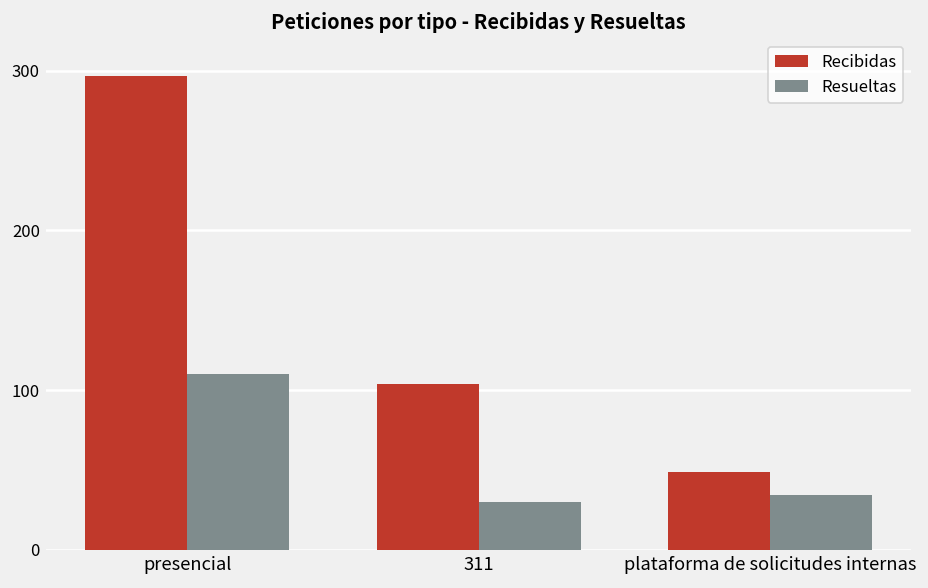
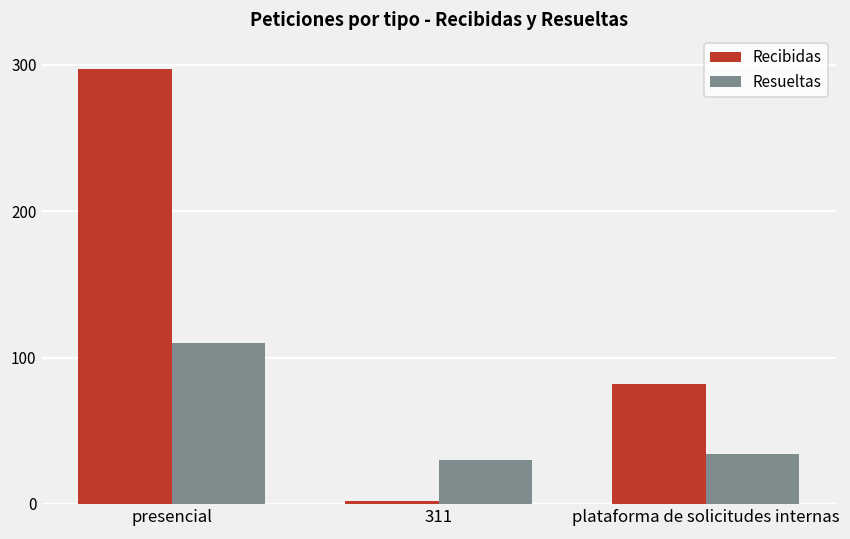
  {
    "Recibidas": {
      "presencial": 297,
-     "311": 104,
-     "plataforma de solicitudes internas": 49
+     "311": 2,
+     "plataforma de solicitudes internas": 82
    },
    "Resueltas": {
      "presencial": 110,
      "311": 30,
      "plataforma de solicitudes internas": 34
    }
  }
